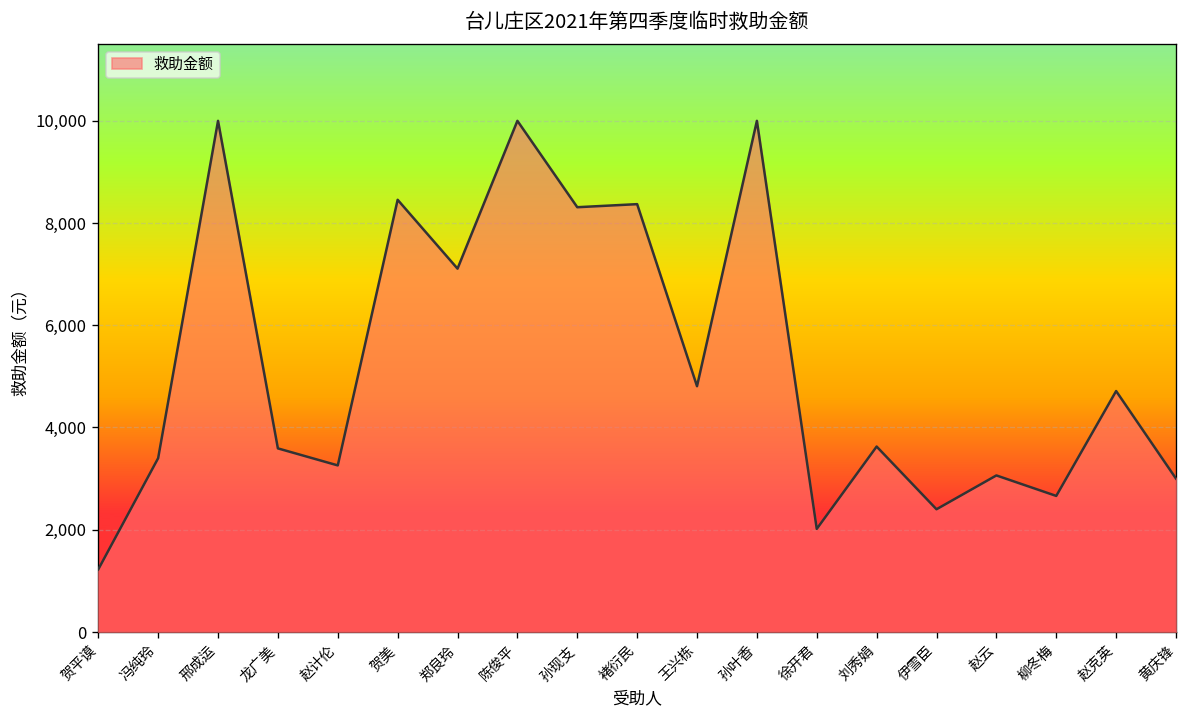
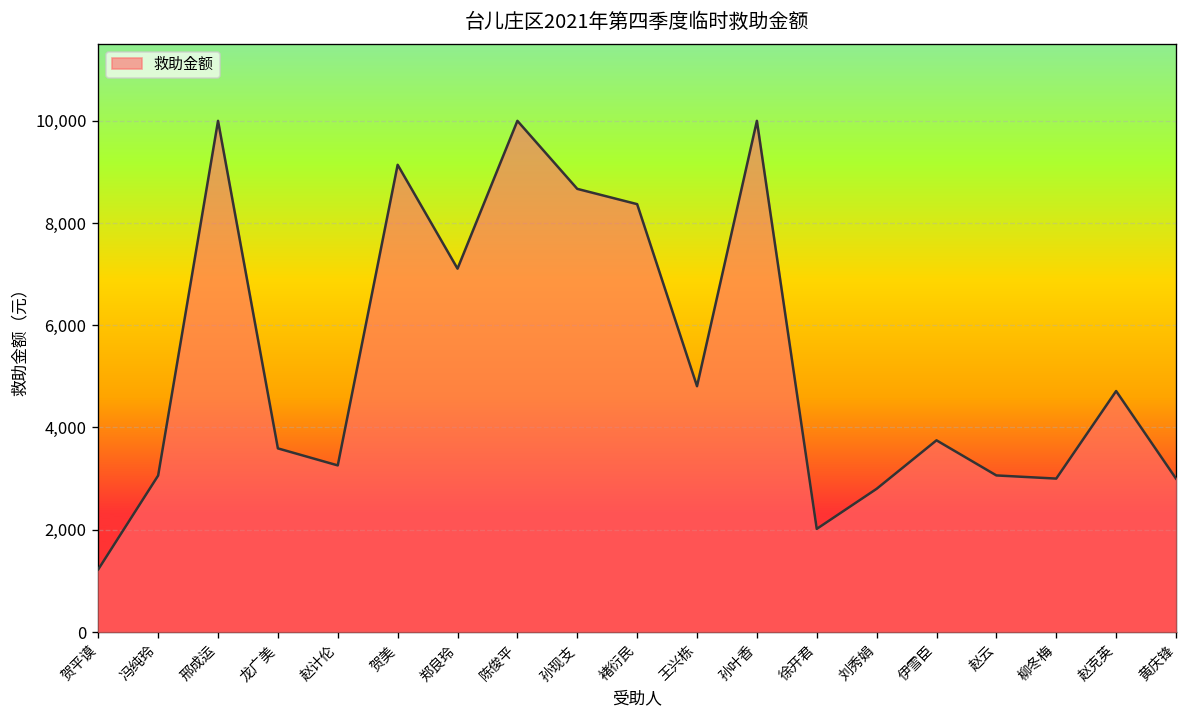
  {
    "贺平谟": "1,200",
-   "冯纯玲": "3,400",
+   "冯纯玲": "3,100",
    "邢成运": "10,000",
    "龙广美": "3,600",
    "赵计伦": "3,300",
-   "贺美": "8,500",
+   "贺美": "9,100",
    "郑良玲": "7,100",
    "陈俊平": "10,000",
-   "孙现支": "8,300",
+   "孙现支": "8,700",
    "褚衍民": "8,400",
    "王兴栋": "4,800",
    "孙叶香": "10,000",
    "徐开君": "2,000",
-   "刘秀娟": "3,600",
-   "伊雪臣": "2,400",
+   "刘秀娟": "2,800",
+   "伊雪臣": "3,700",
    "赵云": "3,100",
-   "柳冬梅": "2,700",
+   "柳冬梅": "3,000",
    "赵克英": "4,700",
    "黄庆锋": "3,000"
  }
